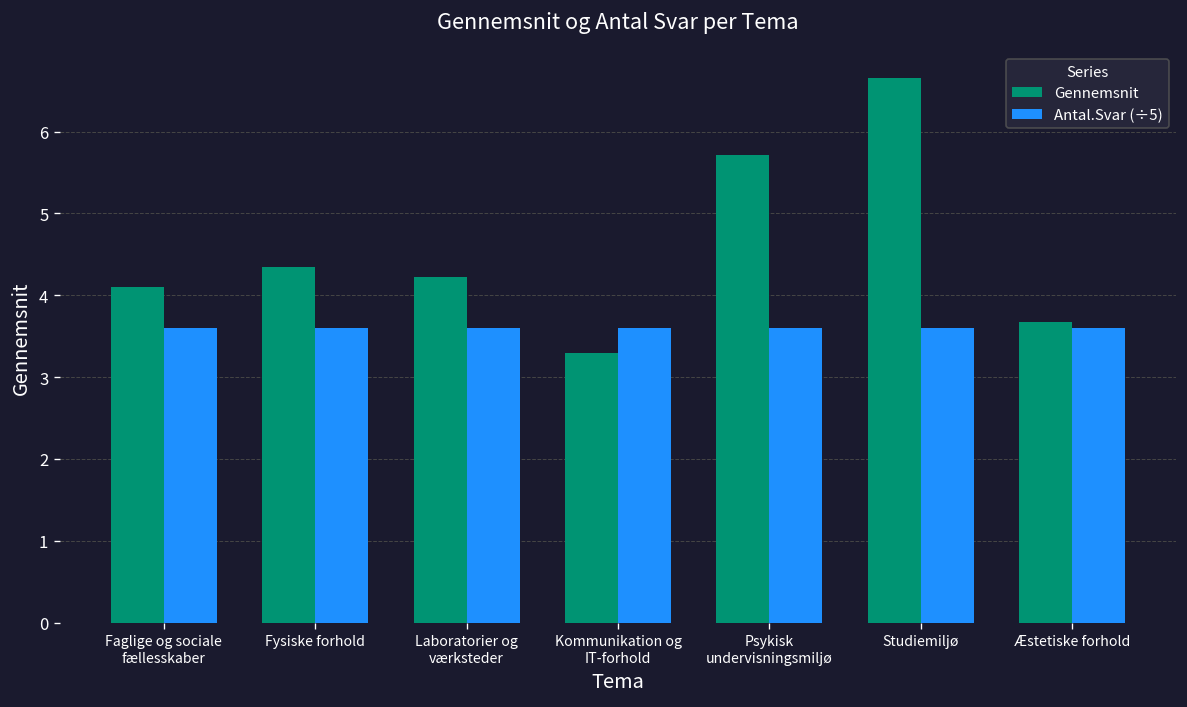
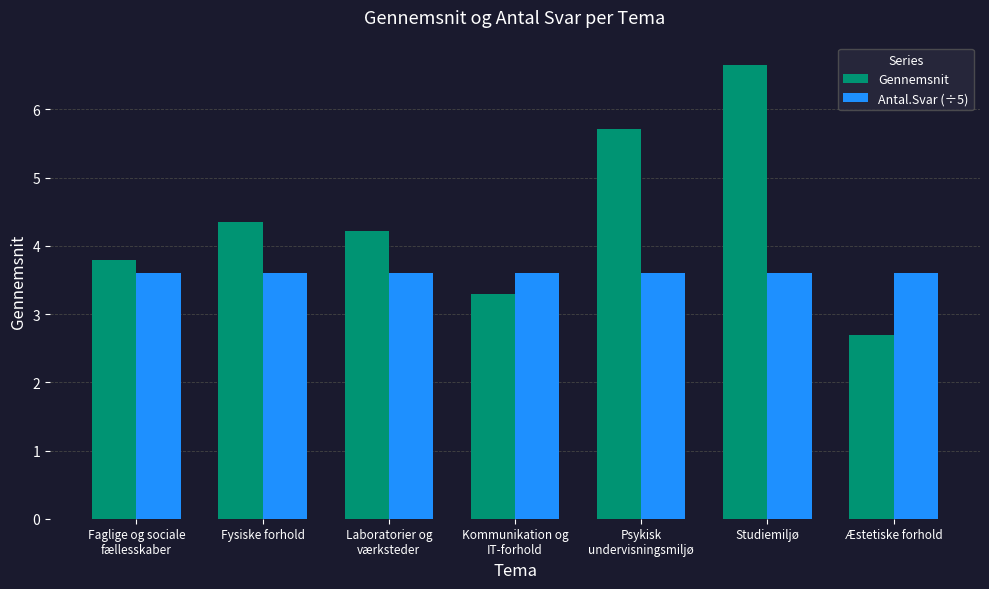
  {
    "Gennemsnit": {
-     "Faglige og sociale fællesskaber": 4.1,
+     "Faglige og sociale fællesskaber": 3.8,
      "Fysiske forhold": 4.4,
      "Laboratorier og værksteder": 4.2,
      "Kommunikation og IT-forhold": 3.3,
      "Psykisk undervisningsmiljø": 5.7,
      "Studiemiljø": 6.7,
-     "Æstetiske forhold": 3.7
+     "Æstetiske forhold": 2.7
    },
    "Antal.Svar (÷5)": {
      "Faglige og sociale fællesskaber": 3.6,
      "Fysiske forhold": 3.6,
      "Laboratorier og værksteder": 3.6,
      "Kommunikation og IT-forhold": 3.6,
      "Psykisk undervisningsmiljø": 3.6,
      "Studiemiljø": 3.6,
      "Æstetiske forhold": 3.6
    }
  }
